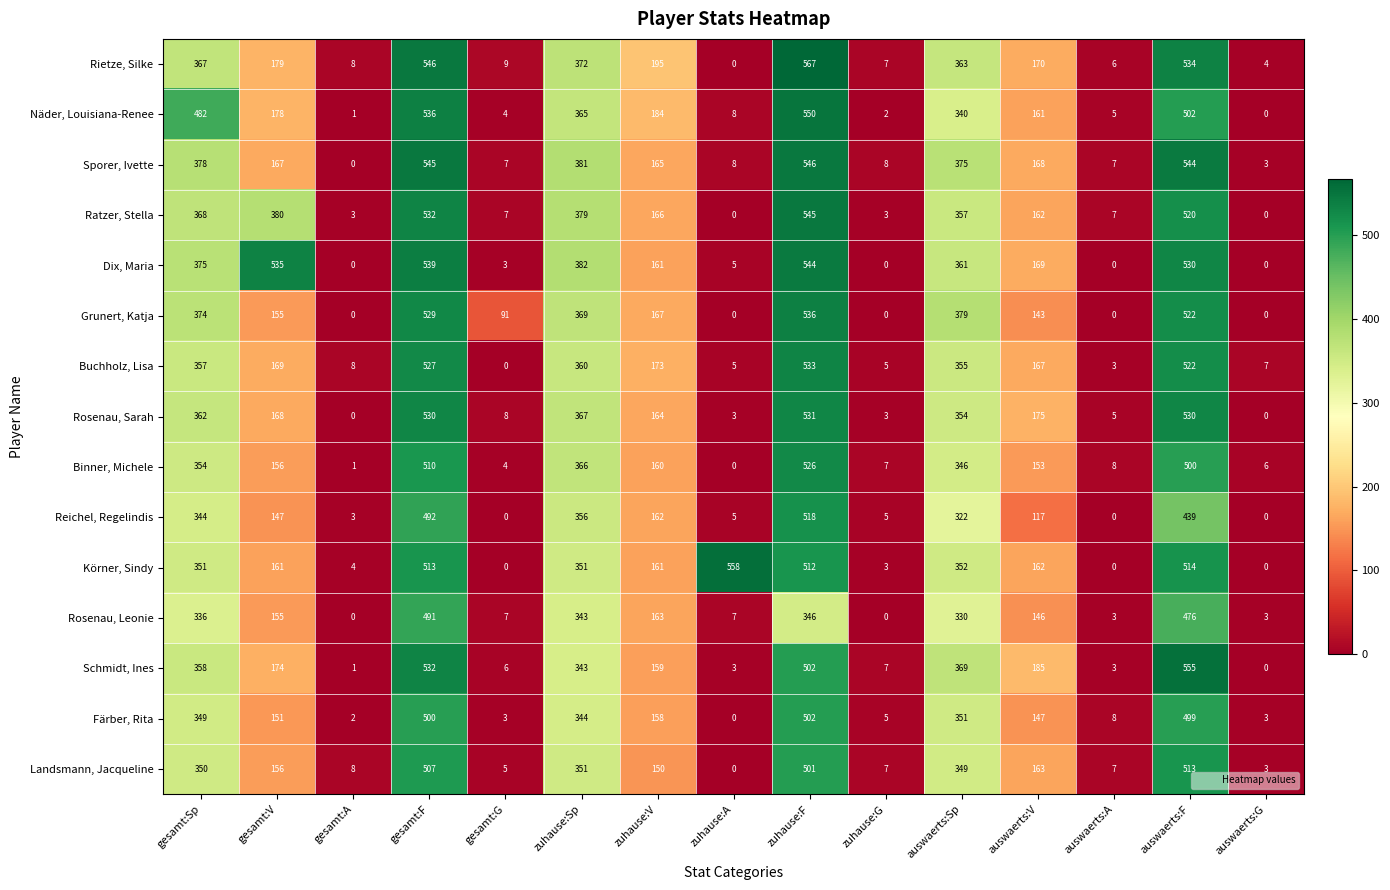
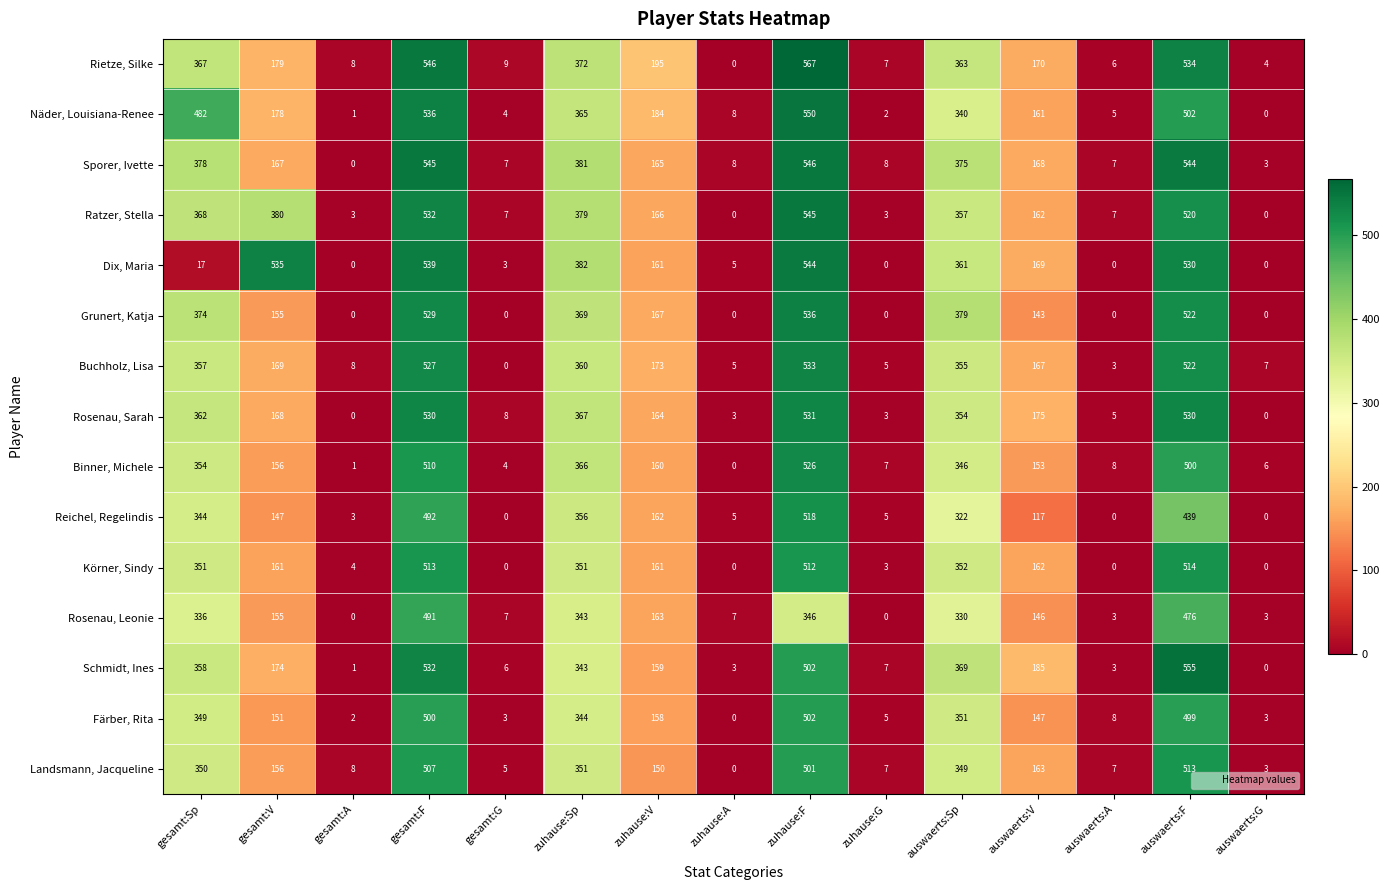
  {
    "Dix, Maria": {
-     "gesamt:Sp": 375,
+     "gesamt:Sp": 17,
      "gesamt:V": 535,
      "gesamt:A": 0,
      "gesamt:F": 539,
      "gesamt:G": 3,
      "zuhause:Sp": 382,
      "zuhause:V": 161,
      "zuhause:A": 5,
      "zuhause:F": 544,
      "zuhause:G": 0,
      "auswaerts:Sp": 361,
      "auswaerts:V": 169,
      "auswaerts:A": 0,
      "auswaerts:F": 530,
      "auswaerts:G": 0
    },
    "Grunert, Katja": {
      "gesamt:Sp": 374,
      "gesamt:V": 155,
      "gesamt:A": 0,
      "gesamt:F": 529,
-     "gesamt:G": 91,
+     "gesamt:G": 0,
      "zuhause:Sp": 369,
      "zuhause:V": 167,
      "zuhause:A": 0,
      "zuhause:F": 536,
      "zuhause:G": 0,
      "auswaerts:Sp": 379,
      "auswaerts:V": 143,
      "auswaerts:A": 0,
      "auswaerts:F": 522,
      "auswaerts:G": 0
    },
    "Körner, Sindy": {
      "gesamt:Sp": 351,
      "gesamt:V": 161,
      "gesamt:A": 4,
      "gesamt:F": 513,
      "gesamt:G": 0,
      "zuhause:Sp": 351,
      "zuhause:V": 161,
-     "zuhause:A": 558,
+     "zuhause:A": 0,
      "zuhause:F": 512,
      "zuhause:G": 3,
      "auswaerts:Sp": 352,
      "auswaerts:V": 162,
      "auswaerts:A": 0,
      "auswaerts:F": 514,
      "auswaerts:G": 0
    }
  }
